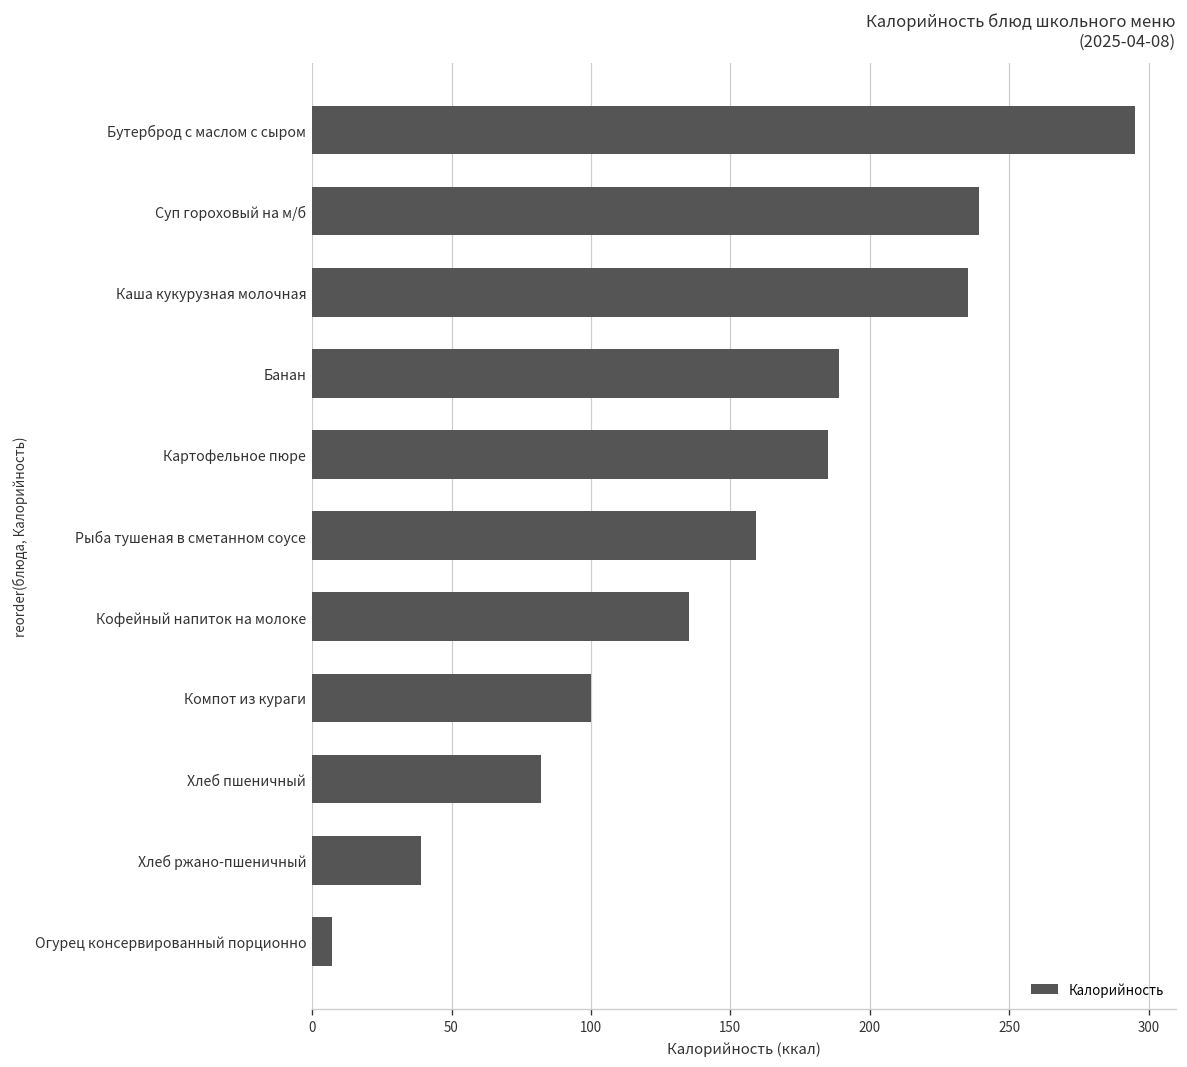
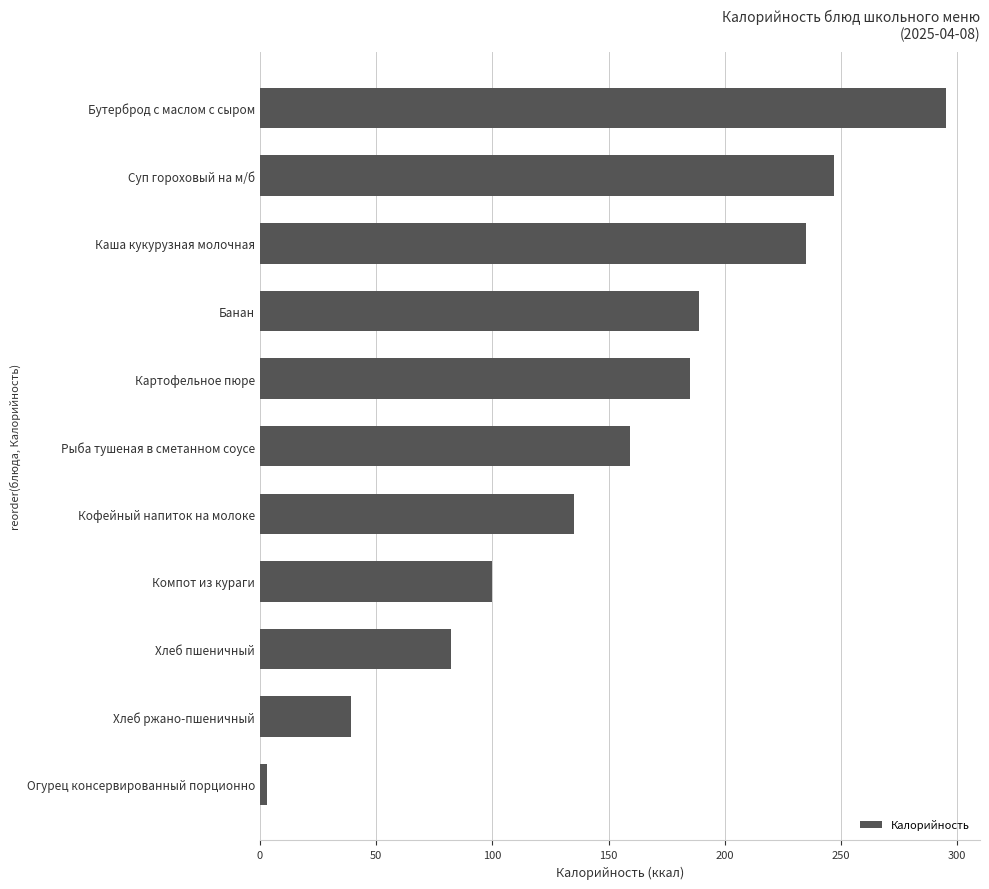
  {
    "Бутерброд с маслом с сыром": 295,
-   "Суп гороховый на м/б": 239,
+   "Суп гороховый на м/б": 247,
    "Каша кукурузная молочная": 235,
    "Банан": 189,
    "Картофельное пюре": 185,
    "Рыба тушеная в сметанном соусе": 159,
    "Кофейный напиток на молоке": 135,
    "Компот из кураги": 100,
    "Хлеб пшеничный": 82,
    "Хлеб ржано-пшеничный": 39,
-   "Огурец консервированный порционно": 7
+   "Огурец консервированный порционно": 3
  }
